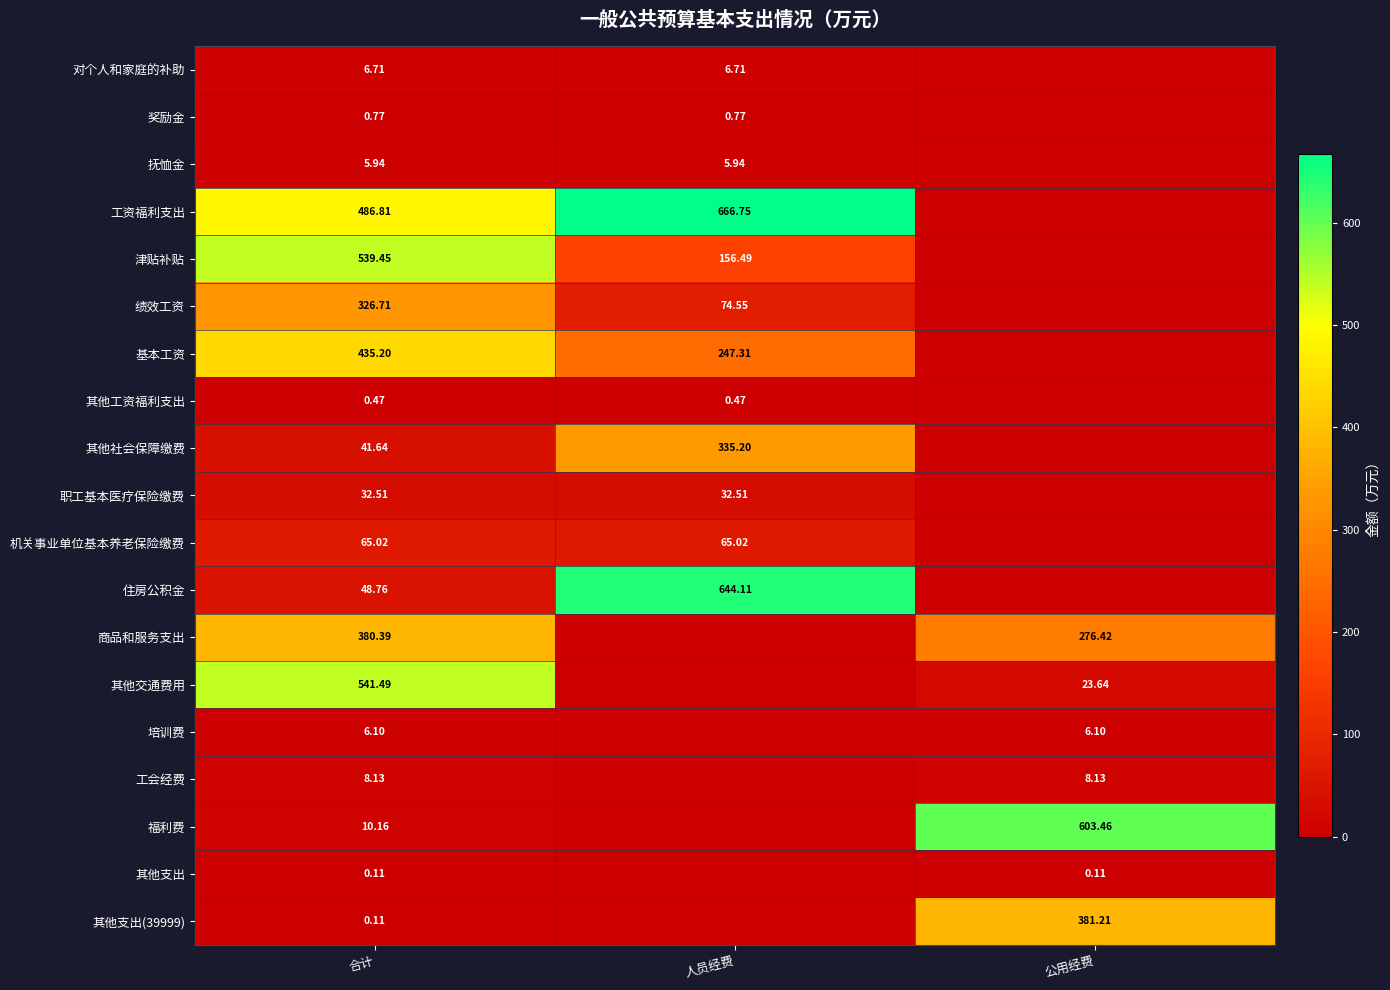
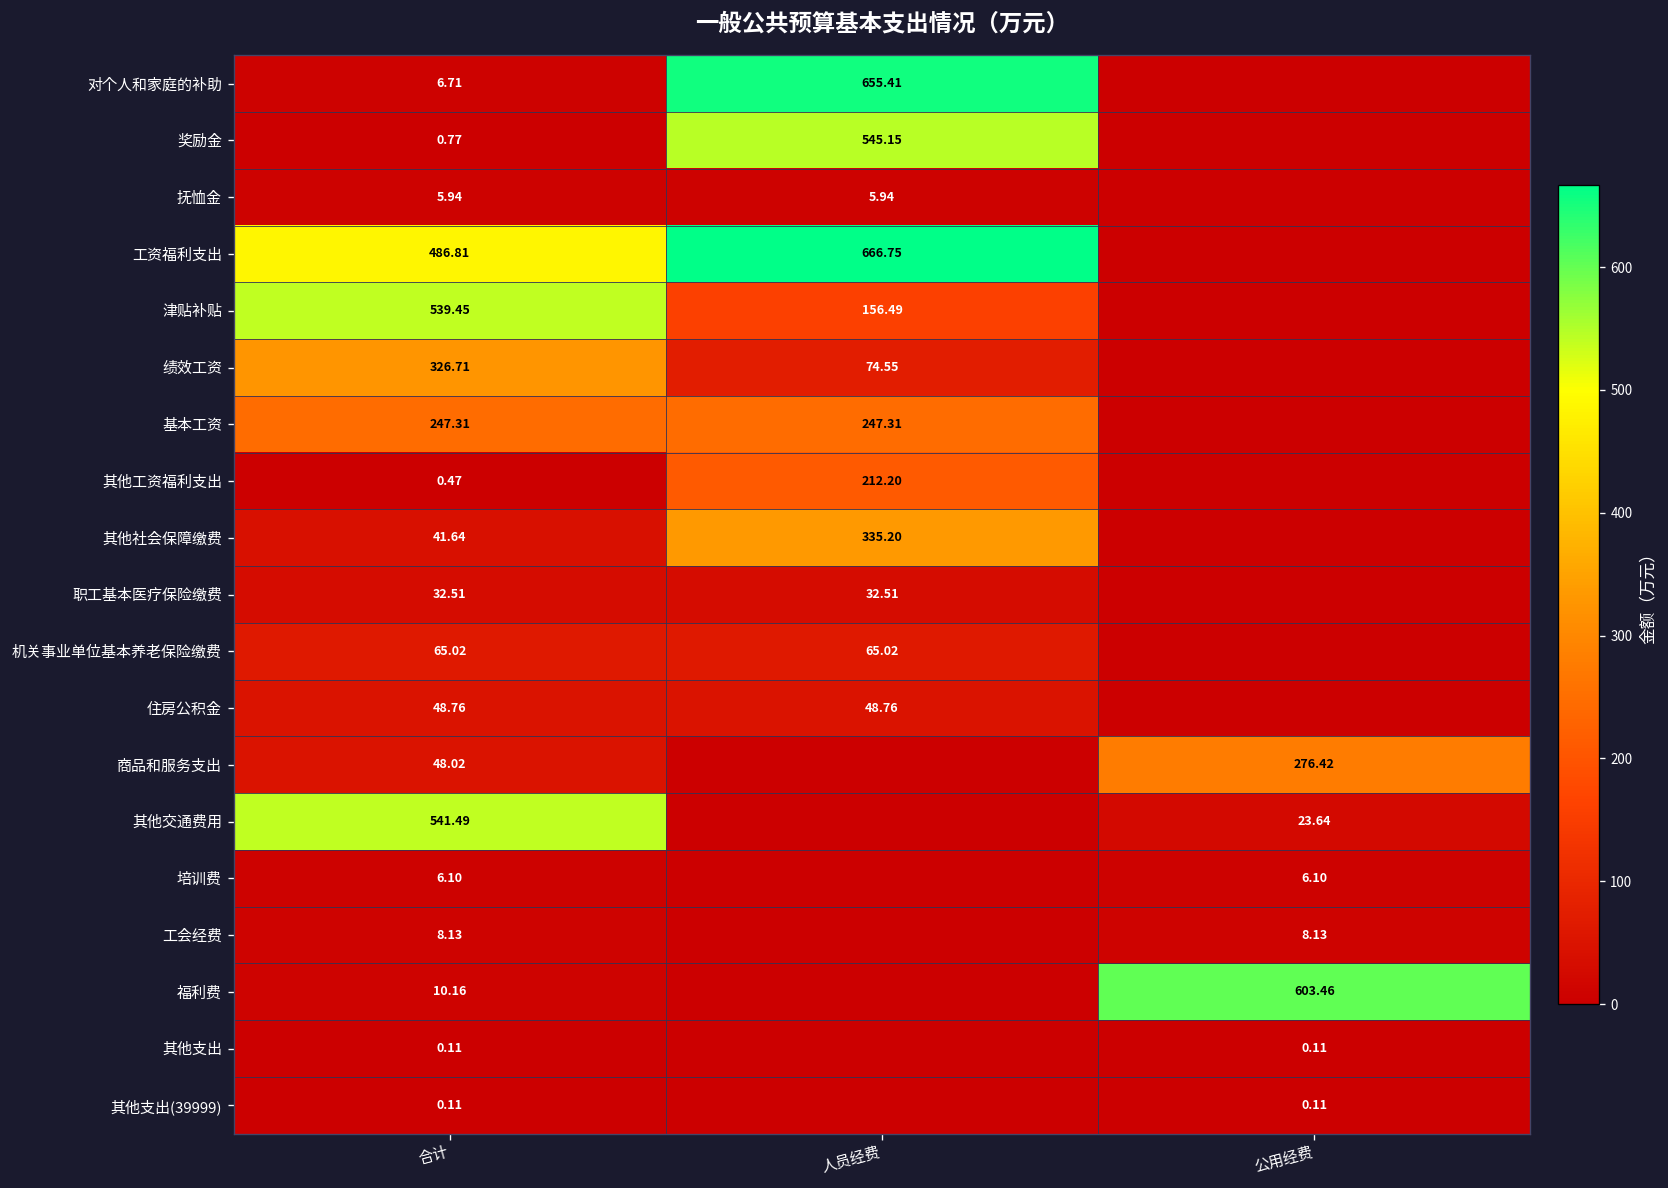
  {
    "对个人和家庭的补助": {
      "合计": 6.71,
-     "人员经费": 6.71
+     "人员经费": 655.41
    },
    "奖励金": {
      "合计": 0.77,
-     "人员经费": 0.77
+     "人员经费": 545.15
    },
    "抚恤金": {
      "合计": 5.94,
      "人员经费": 5.94
    },
    "工资福利支出": {
      "合计": 486.81,
      "人员经费": 666.75
    },
    "津贴补贴": {
      "合计": 539.45,
      "人员经费": 156.49
    },
    "绩效工资": {
      "合计": 326.71,
      "人员经费": 74.55
    },
    "基本工资": {
-     "合计": 435.20,
+     "合计": 247.31,
      "人员经费": 247.31
    },
    "其他工资福利支出": {
      "合计": 0.47,
-     "人员经费": 0.47
+     "人员经费": 212.20
    },
    "其他社会保障缴费": {
      "合计": 41.64,
      "人员经费": 335.20
    },
    "职工基本医疗保险缴费": {
      "合计": 32.51,
      "人员经费": 32.51
    },
    "机关事业单位基本养老保险缴费": {
      "合计": 65.02,
      "人员经费": 65.02
    },
    "住房公积金": {
      "合计": 48.76,
-     "人员经费": 644.11
+     "人员经费": 48.76
    },
    "商品和服务支出": {
-     "合计": 380.39,
+     "合计": 48.02,
      "公用经费": 276.42
    },
    "其他交通费用": {
      "合计": 541.49,
      "公用经费": 23.64
    },
    "培训费": {
      "合计": 6.10,
      "公用经费": 6.10
    },
    "工会经费": {
      "合计": 8.13,
      "公用经费": 8.13
    },
    "福利费": {
      "合计": 10.16,
      "公用经费": 603.46
    },
    "其他支出": {
      "合计": 0.11,
      "公用经费": 0.11
    },
    "其他支出(39999)": {
      "合计": 0.11,
-     "公用经费": 381.21
+     "公用经费": 0.11
    }
  }
